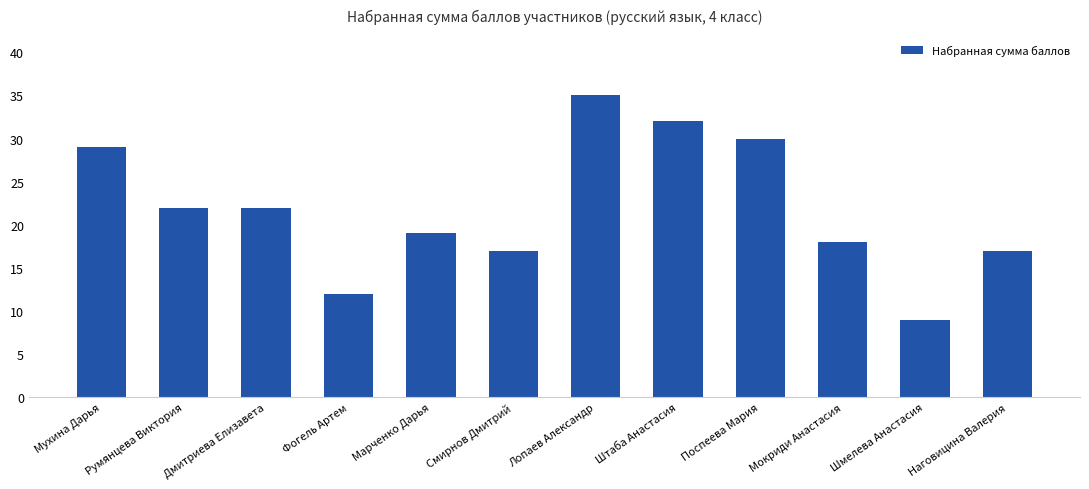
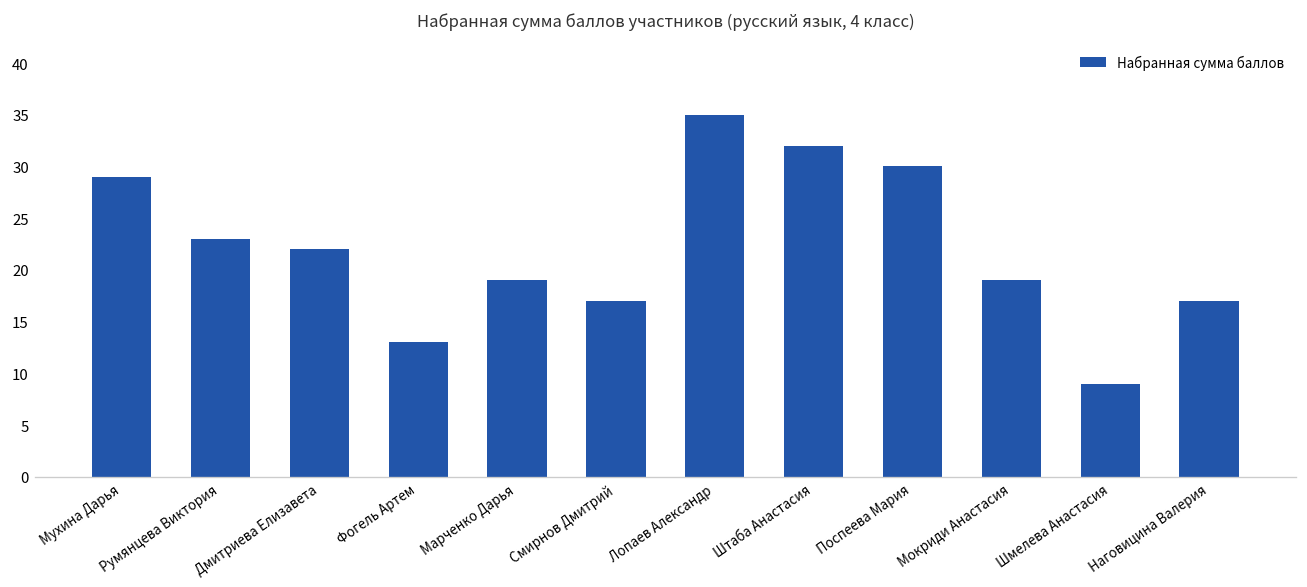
  {
    "Мухина Дарья": 29,
-   "Румянцева Виктория": 22,
+   "Румянцева Виктория": 23,
    "Дмитриева Елизавета": 22,
-   "Фогель Артем": 12,
+   "Фогель Артем": 13,
    "Марченко Дарья": 19,
    "Смирнов Дмитрий": 17,
    "Лопаев Александр": 35,
    "Штаба Анастасия": 32,
    "Поспеева Мария": 30,
-   "Мокриди Анастасия": 18,
+   "Мокриди Анастасия": 19,
    "Шмелева Анастасия": 9,
    "Наговицина Валерия": 17
  }
